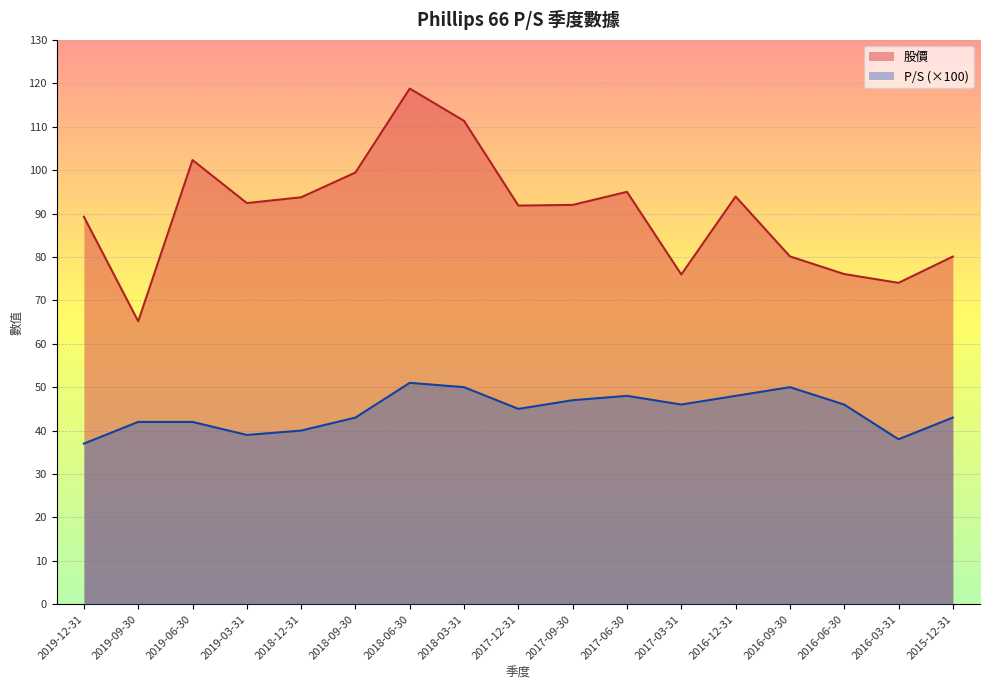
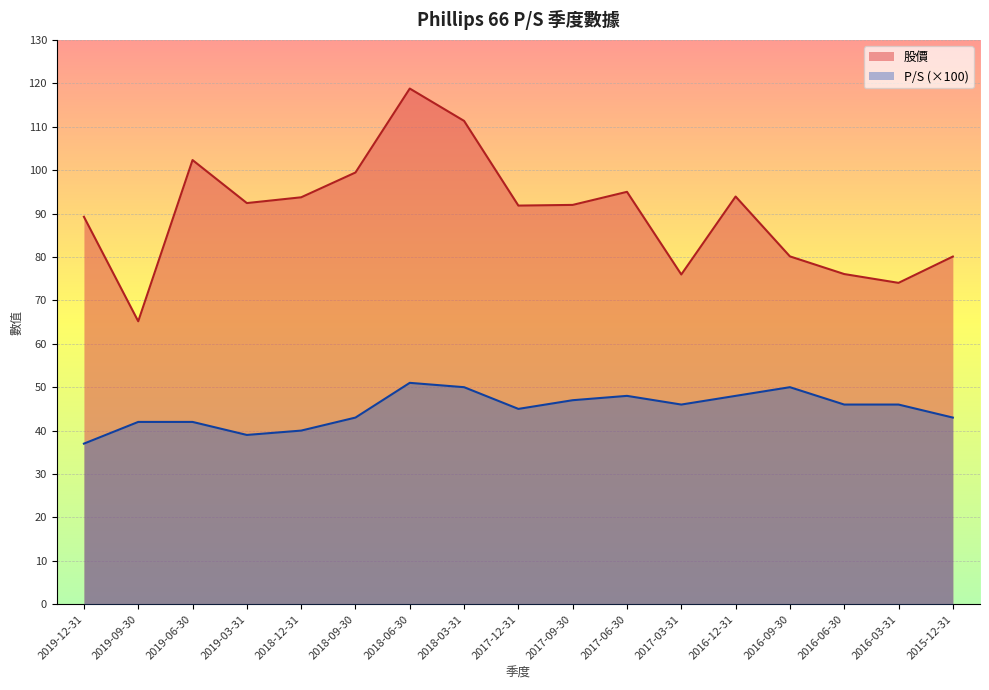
  {
    "股價": {
      "2019-12-31": 89,
      "2019-09-30": 65,
      "2019-06-30": 102,
      "2019-03-31": 92,
      "2018-12-31": 94,
      "2018-09-30": 99,
      "2018-06-30": 119,
      "2018-03-31": 111,
      "2017-12-31": 92,
      "2017-09-30": 92,
      "2017-06-30": 95,
      "2017-03-31": 76,
      "2016-12-31": 94,
      "2016-09-30": 80,
      "2016-06-30": 76,
      "2016-03-31": 74,
      "2015-12-31": 80
    },
    "P/S (×100)": {
      "2019-12-31": 37,
      "2019-09-30": 42,
      "2019-06-30": 42,
      "2019-03-31": 39,
      "2018-12-31": 40,
      "2018-09-30": 43,
      "2018-06-30": 51,
      "2018-03-31": 50,
      "2017-12-31": 45,
      "2017-09-30": 47,
      "2017-06-30": 48,
      "2017-03-31": 46,
      "2016-12-31": 48,
      "2016-09-30": 50,
      "2016-06-30": 46,
-     "2016-03-31": 38,
+     "2016-03-31": 46,
      "2015-12-31": 43
    }
  }
